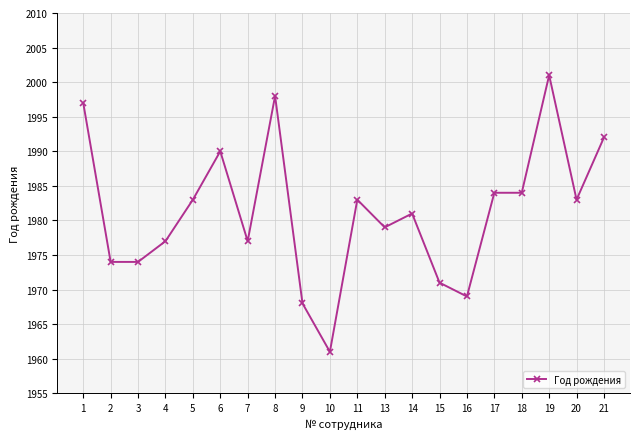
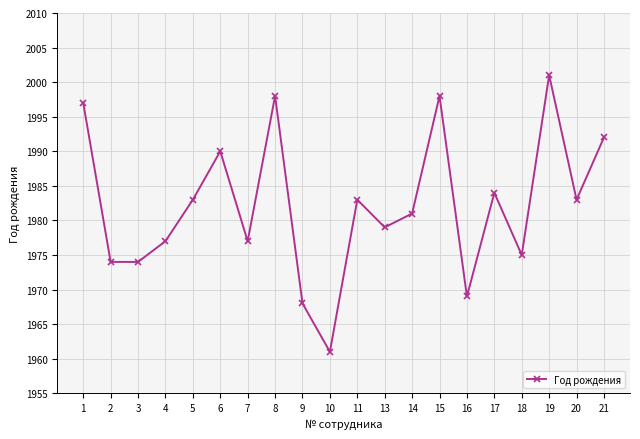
  {
    "1": 1997,
    "2": 1974,
    "3": 1974,
    "4": 1977,
    "5": 1983,
    "6": 1990,
    "7": 1977,
    "8": 1998,
    "9": 1968,
    "10": 1961,
    "11": 1983,
    "13": 1979,
    "14": 1981,
-   "15": 1971,
+   "15": 1998,
    "16": 1969,
    "17": 1984,
-   "18": 1984,
+   "18": 1975,
    "19": 2001,
    "20": 1983,
    "21": 1992
  }
